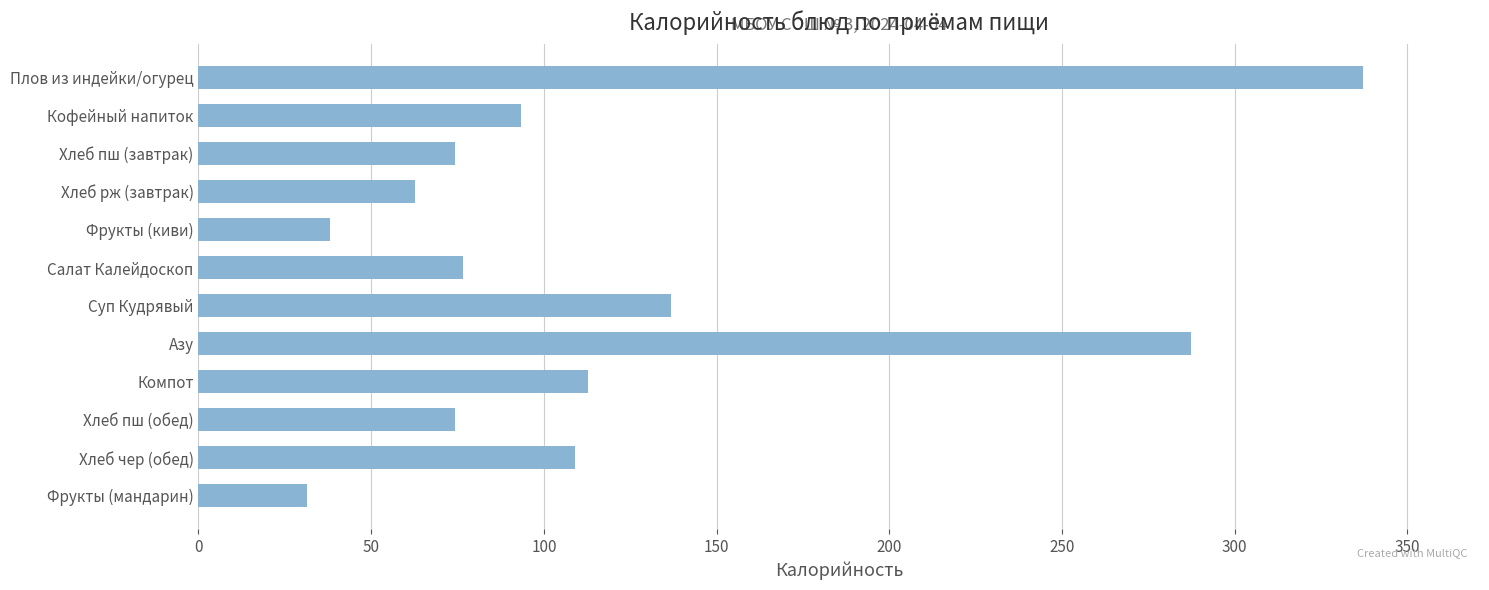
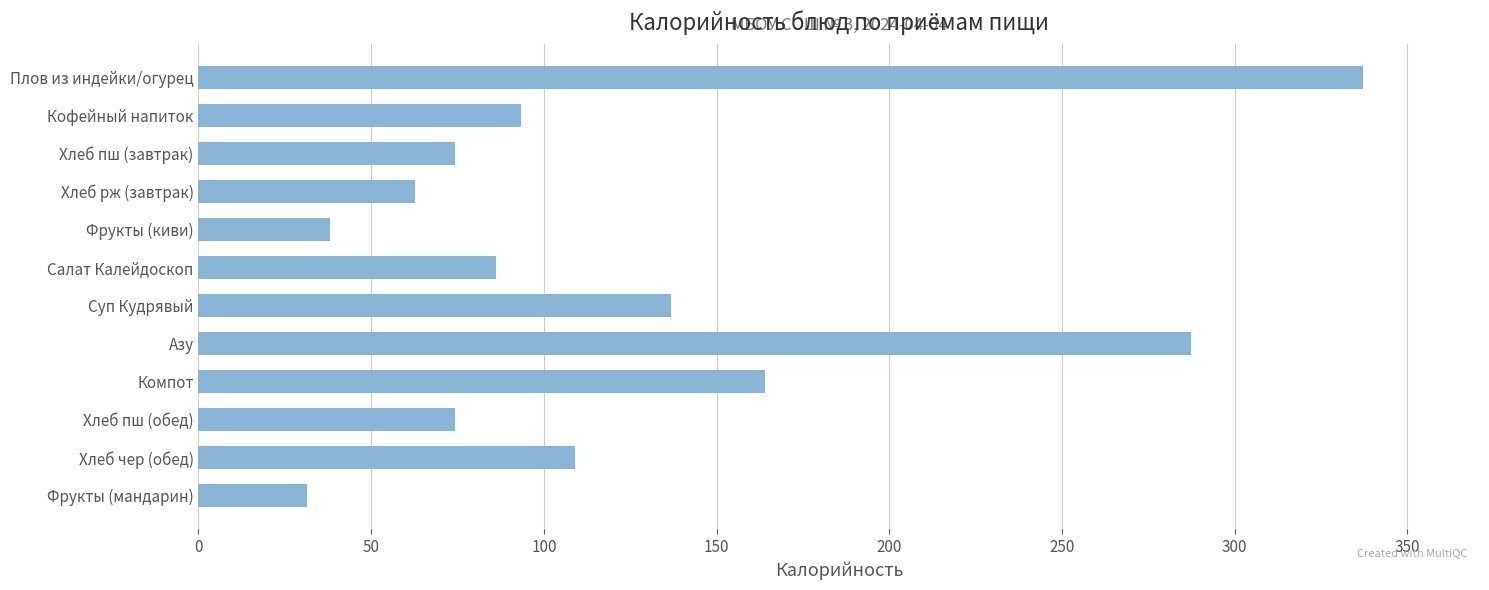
  {
    "Плов из индейки/огурец": 337,
    "Кофейный напиток": 93,
    "Хлеб пш (завтрак)": 74,
    "Хлеб рж (завтрак)": 63,
    "Фрукты (киви)": 38,
-   "Салат Калейдоскоп": 76,
+   "Салат Калейдоскоп": 86,
    "Суп Кудрявый": 137,
    "Азу": 287,
-   "Компот": 113,
+   "Компот": 164,
    "Хлеб пш (обед)": 74,
    "Хлеб чер (обед)": 109,
    "Фрукты (мандарин)": 32
  }
